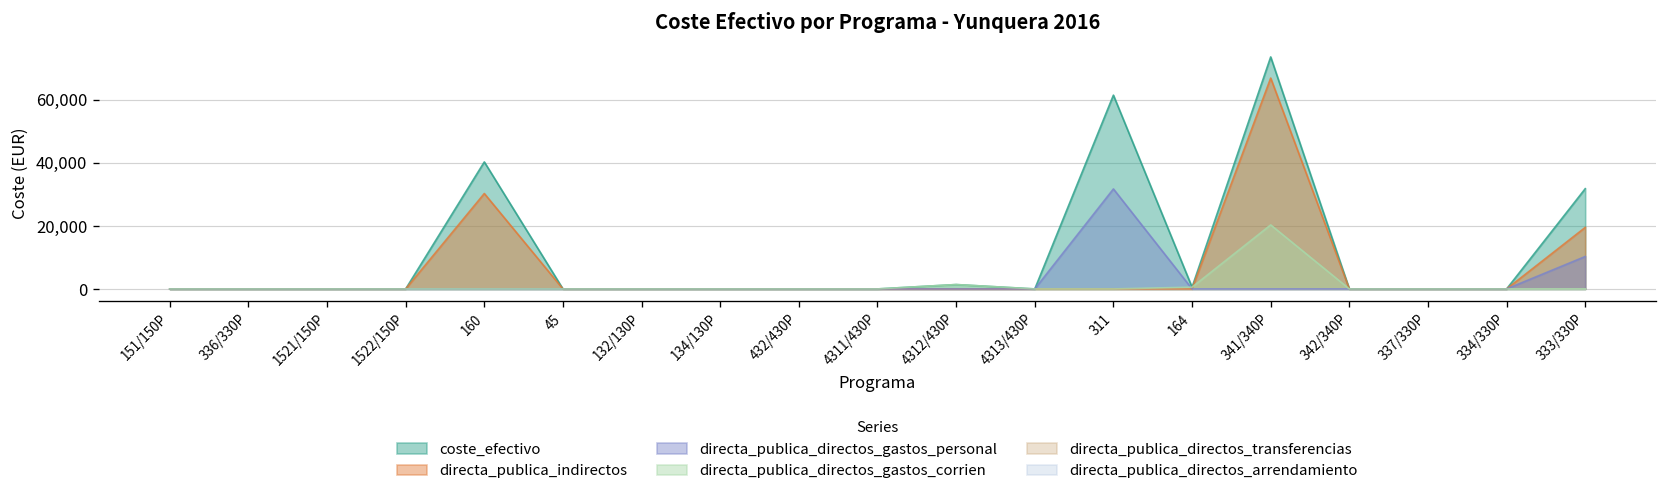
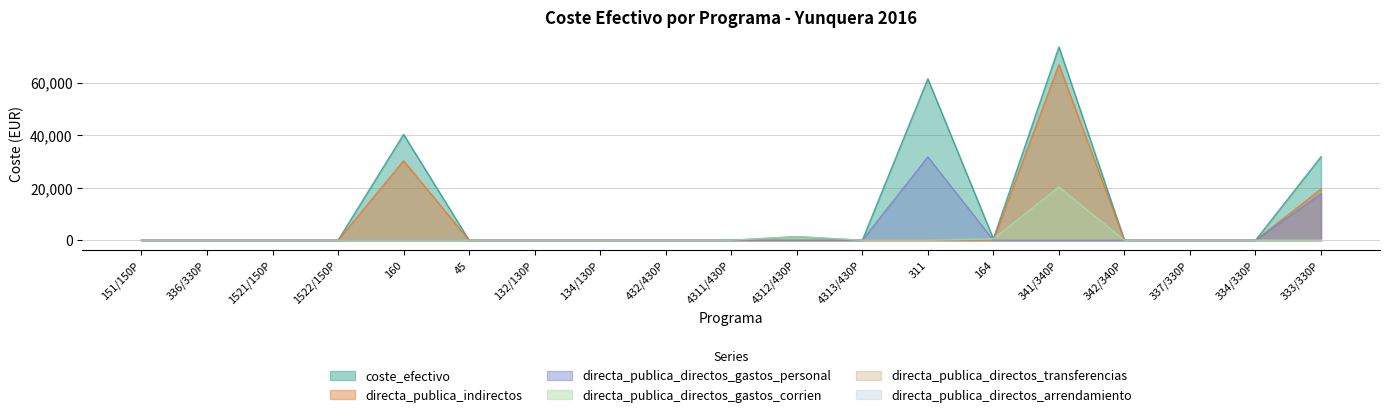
  {
    "coste_efectivo": {
      "160": "40,000",
      "311": "61,000",
      "341/340P": "74,000",
      "333/330P": "32,000"
    },
    "directa_publica_indirectos": {
      "160": "30,000",
      "341/340P": "67,000",
      "333/330P": "20,000"
    },
    "directa_publica_directos_gastos_personal": {
      "311": "32,000",
-     "333/330P": "10,000"
+     "333/330P": "18,000"
    }
  }
